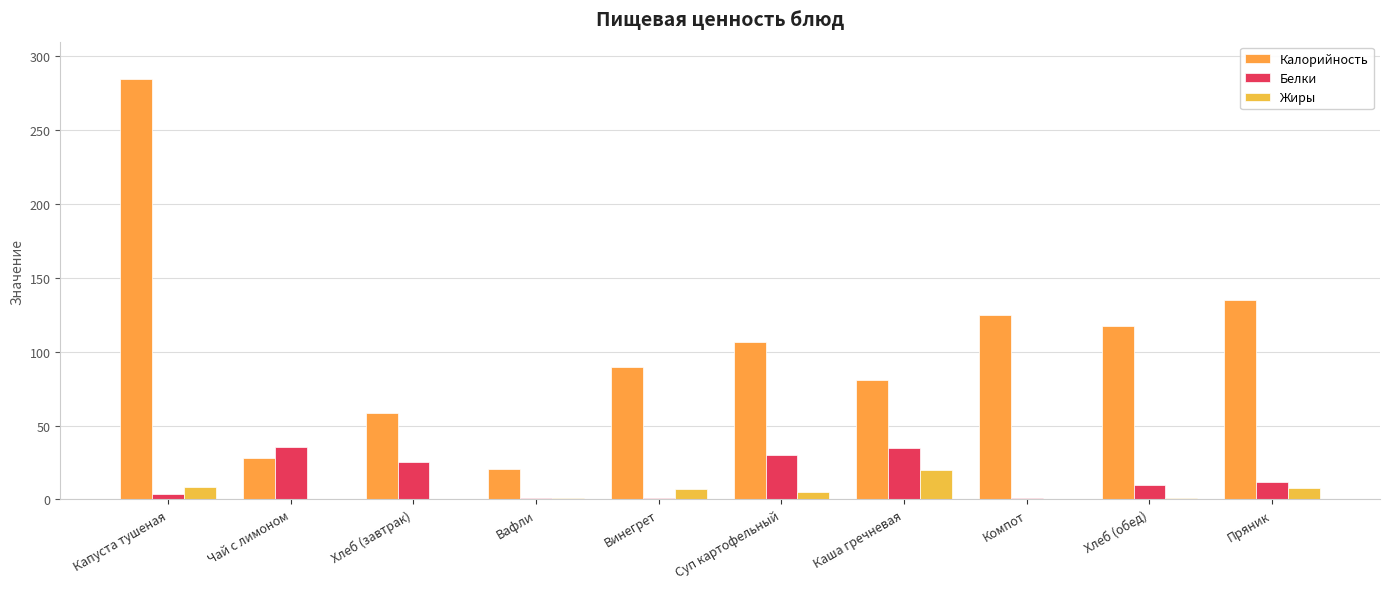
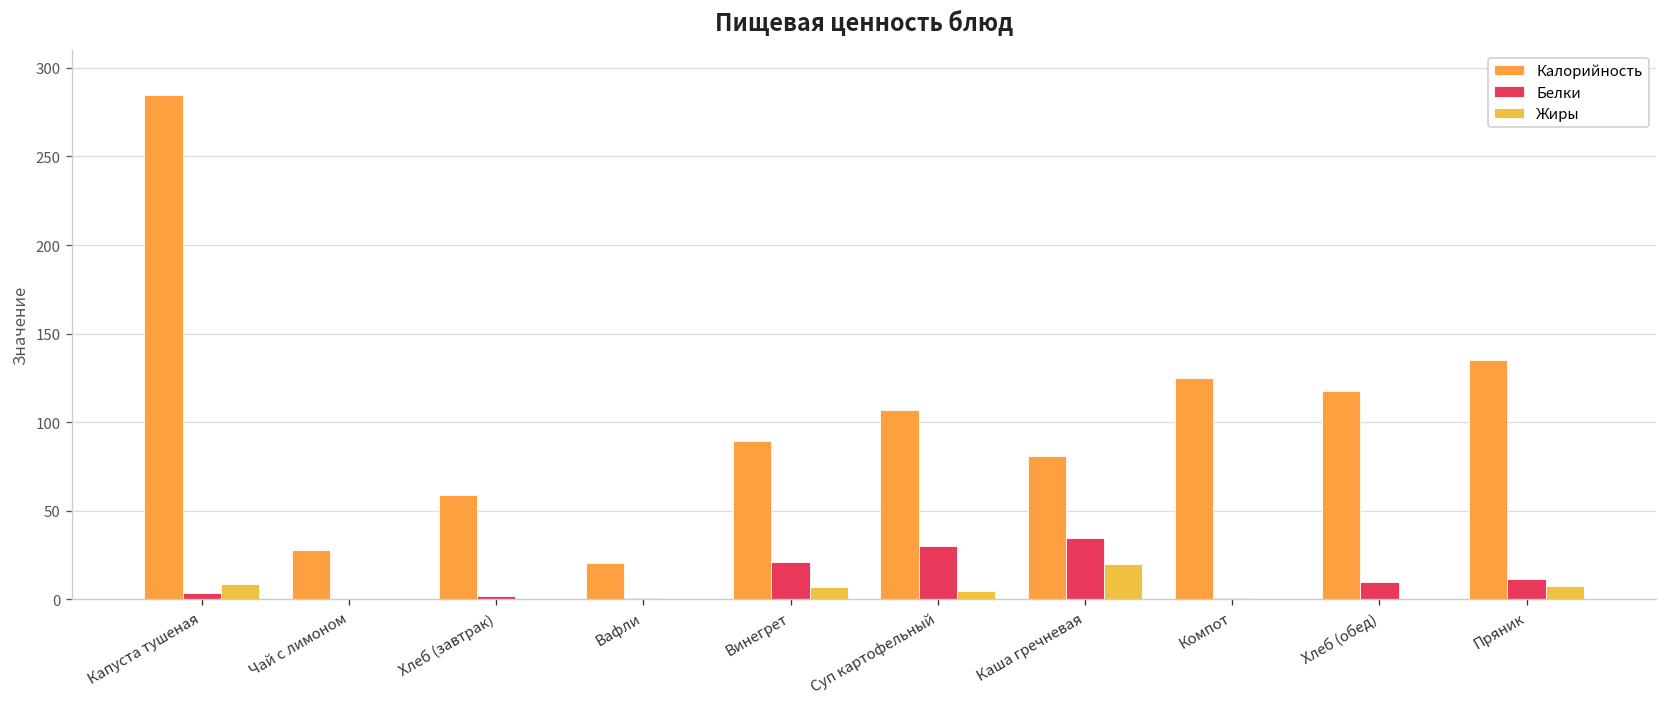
  {
    "Белки": {
      "Капуста тушеная": 4,
-     "Чай с лимоном": 35,
-     "Хлеб (завтрак)": 26,
-     "Винегрет": 1,
+     "Чай с лимоном": 0,
+     "Хлеб (завтрак)": 2,
+     "Винегрет": 21,
      "Суп картофельный": 30,
      "Каша гречневая": 34,
      "Хлеб (обед)": 10,
      "Пряник": 12
    }
  }
